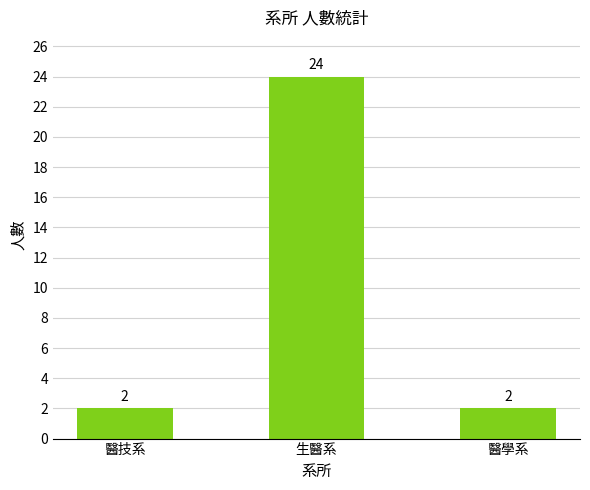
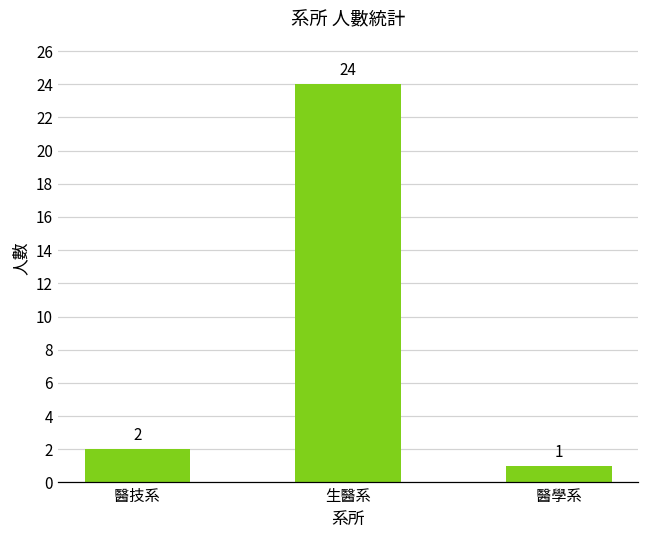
  {
    "醫技系": 2,
    "生醫系": 24,
-   "醫學系": 2
+   "醫學系": 1
  }
